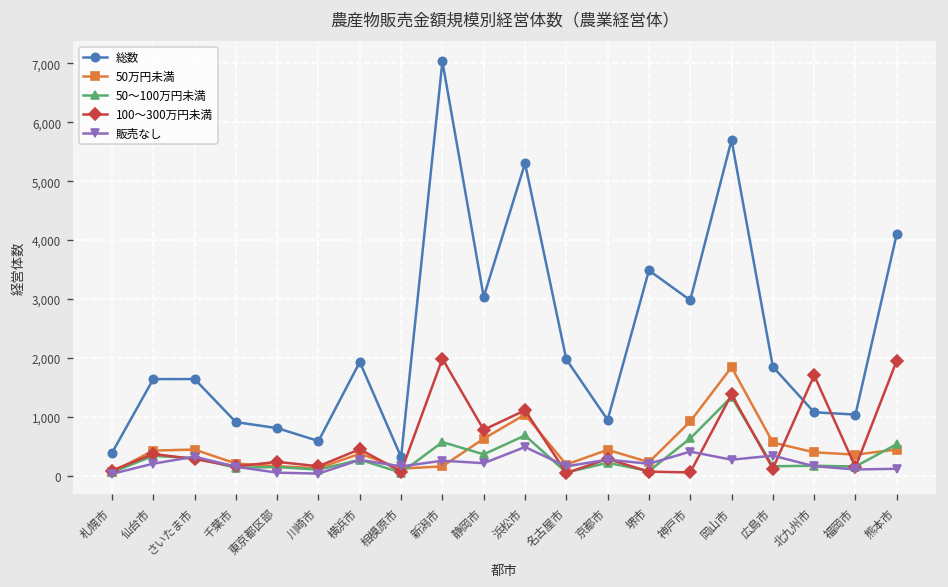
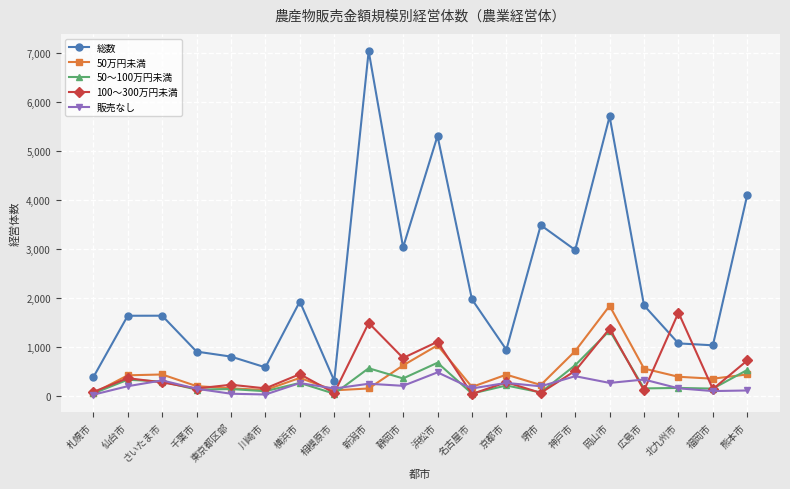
  {
    "総数": {
      "札幌市": "400",
      "仙台市": "1,600",
      "さいたま市": "1,600",
      "千葉市": "900",
      "東京都区部": "800",
      "川崎市": "600",
      "横浜市": "1,900",
      "相模原市": "300",
      "新潟市": "7,000",
      "静岡市": "3,000",
      "浜松市": "5,300",
      "名古屋市": "2,000",
      "京都市": "900",
      "堺市": "3,500",
      "神戸市": "3,000",
      "岡山市": "5,700",
      "広島市": "1,900",
      "北九州市": "1,100",
      "福岡市": "1,000",
      "熊本市": "4,100"
    },
    "50万円未満": {
      "仙台市": "400",
      "さいたま市": "400",
      "横浜市": "400",
      "新潟市": "200",
      "静岡市": "600",
      "浜松市": "1,000",
      "京都市": "400",
      "神戸市": "900",
      "岡山市": "1,800",
      "広島市": "600",
      "北九州市": "400",
      "福岡市": "400",
      "熊本市": "400"
    },
    "50～100万円未満": {
      "新潟市": "600",
      "静岡市": "400",
      "浜松市": "700",
      "京都市": "200",
      "神戸市": "600",
      "熊本市": "500"
    },
    "100～300万円未満": {
      "東京都区部": "200",
      "横浜市": "500",
-     "新潟市": "2,000",
+     "新潟市": "1,500",
      "静岡市": "800",
      "浜松市": "1,100",
-     "神戸市": "100",
+     "神戸市": "500",
      "北九州市": "1,700",
-     "熊本市": "2,000"
+     "熊本市": "700"
    },
    "販売なし": {
      "仙台市": "200",
      "東京都区部": "100",
      "川崎市": "0",
      "新潟市": "300",
      "静岡市": "200",
      "浜松市": "500",
      "神戸市": "400",
      "岡山市": "300",
      "広島市": "300",
      "熊本市": "100"
    }
  }
